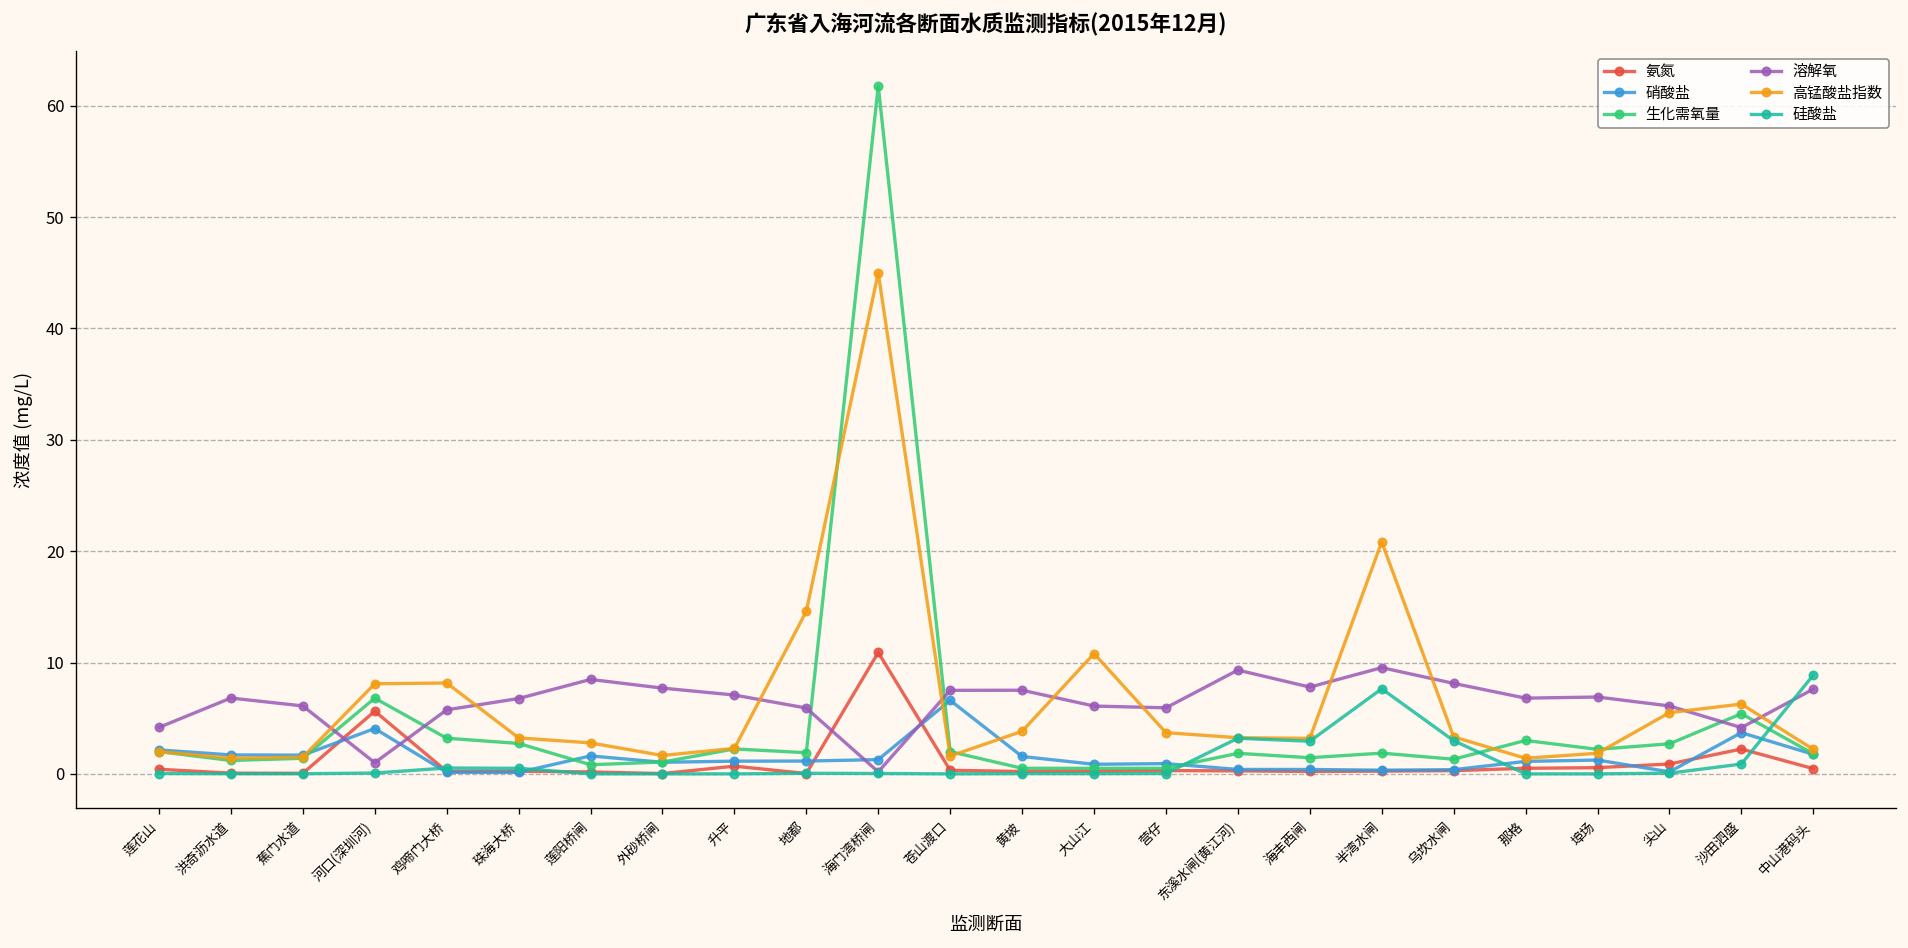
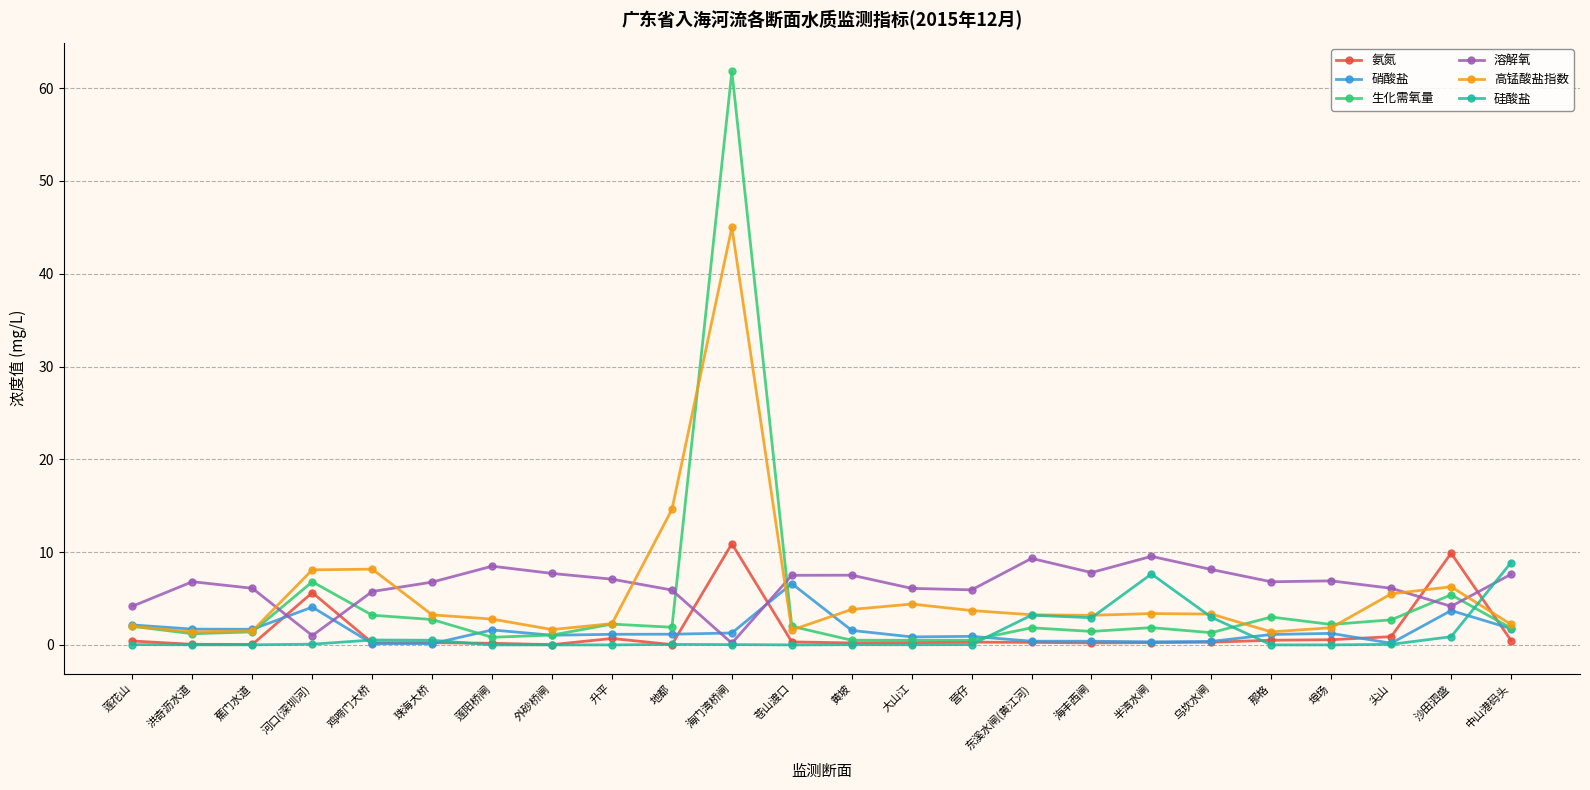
  {
    "氨氮": {
      "莲花山": 0,
      "河口(深圳河)": 6,
      "升平": 1,
      "海门湾桥闸": 11,
      "苍山渡口": 0,
      "那格": 0,
      "埠场": 1,
      "尖山": 1,
-     "沙田泗盛": 2,
+     "沙田泗盛": 10,
      "中山港码头": 0
    },
    "硝酸盐": {
      "洪奇沥水道": 2,
      "河口(深圳河)": 4,
      "莲阳桥闸": 2,
      "升平": 1,
      "地都": 1,
      "海门湾桥闸": 1,
      "苍山渡口": 7,
      "黄坡": 2,
      "大山江": 1,
      "营仔": 1,
      "那格": 1,
      "埠场": 1,
      "沙田泗盛": 4
    },
    "溶解氧": {
      "莲花山": 4,
      "洪奇沥水道": 7,
      "蕉门水道": 6,
      "河口(深圳河)": 1,
      "鸡啼门大桥": 6,
      "珠海大桥": 7,
      "莲阳桥闸": 8,
      "外砂桥闸": 8,
      "升平": 7,
      "地都": 6,
      "苍山渡口": 8,
      "黄坡": 8,
      "大山江": 6,
      "营仔": 6,
      "东溪水闸(黄江河)": 9,
      "海丰西闸": 8,
      "半湾水闸": 10,
      "乌坎水闸": 8,
      "那格": 7,
      "埠场": 7,
      "尖山": 6,
      "沙田泗盛": 4,
      "中山港码头": 8
    },
    "高锰酸盐指数": {
      "河口(深圳河)": 8,
      "鸡啼门大桥": 8,
      "珠海大桥": 3,
      "莲阳桥闸": 3,
      "外砂桥闸": 2,
      "地都": 15,
      "海门湾桥闸": 45,
      "苍山渡口": 2,
      "黄坡": 4,
-     "大山江": 11,
+     "大山江": 4,
      "营仔": 4,
-     "半湾水闸": 21,
+     "半湾水闸": 3,
      "乌坎水闸": 3,
      "那格": 1,
      "埠场": 2,
      "尖山": 6,
      "沙田泗盛": 6,
      "中山港码头": 2
    }
  }
